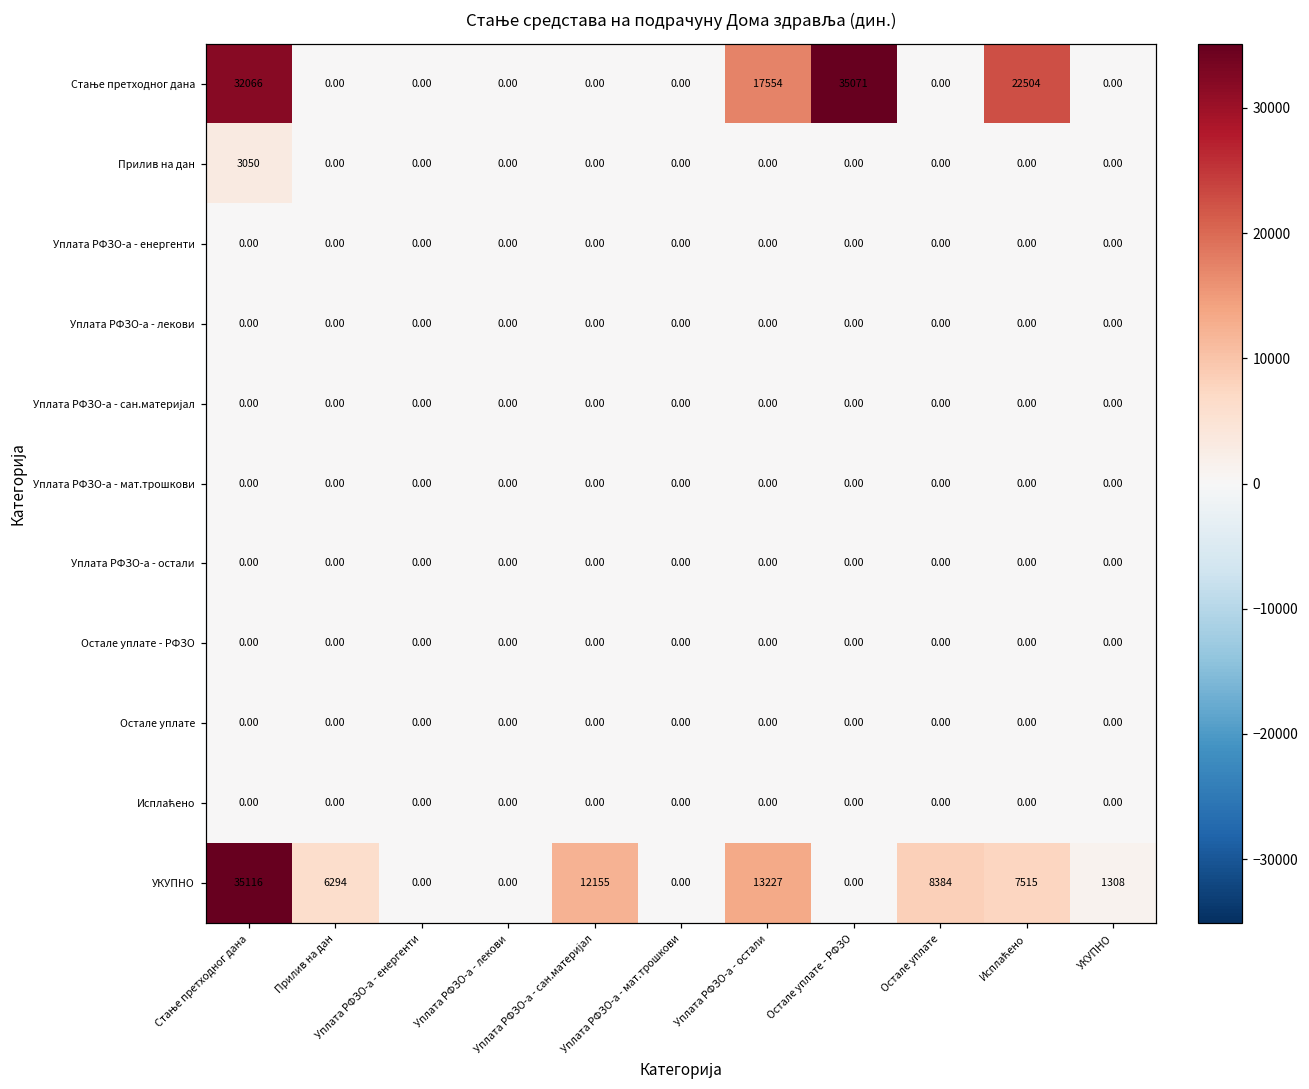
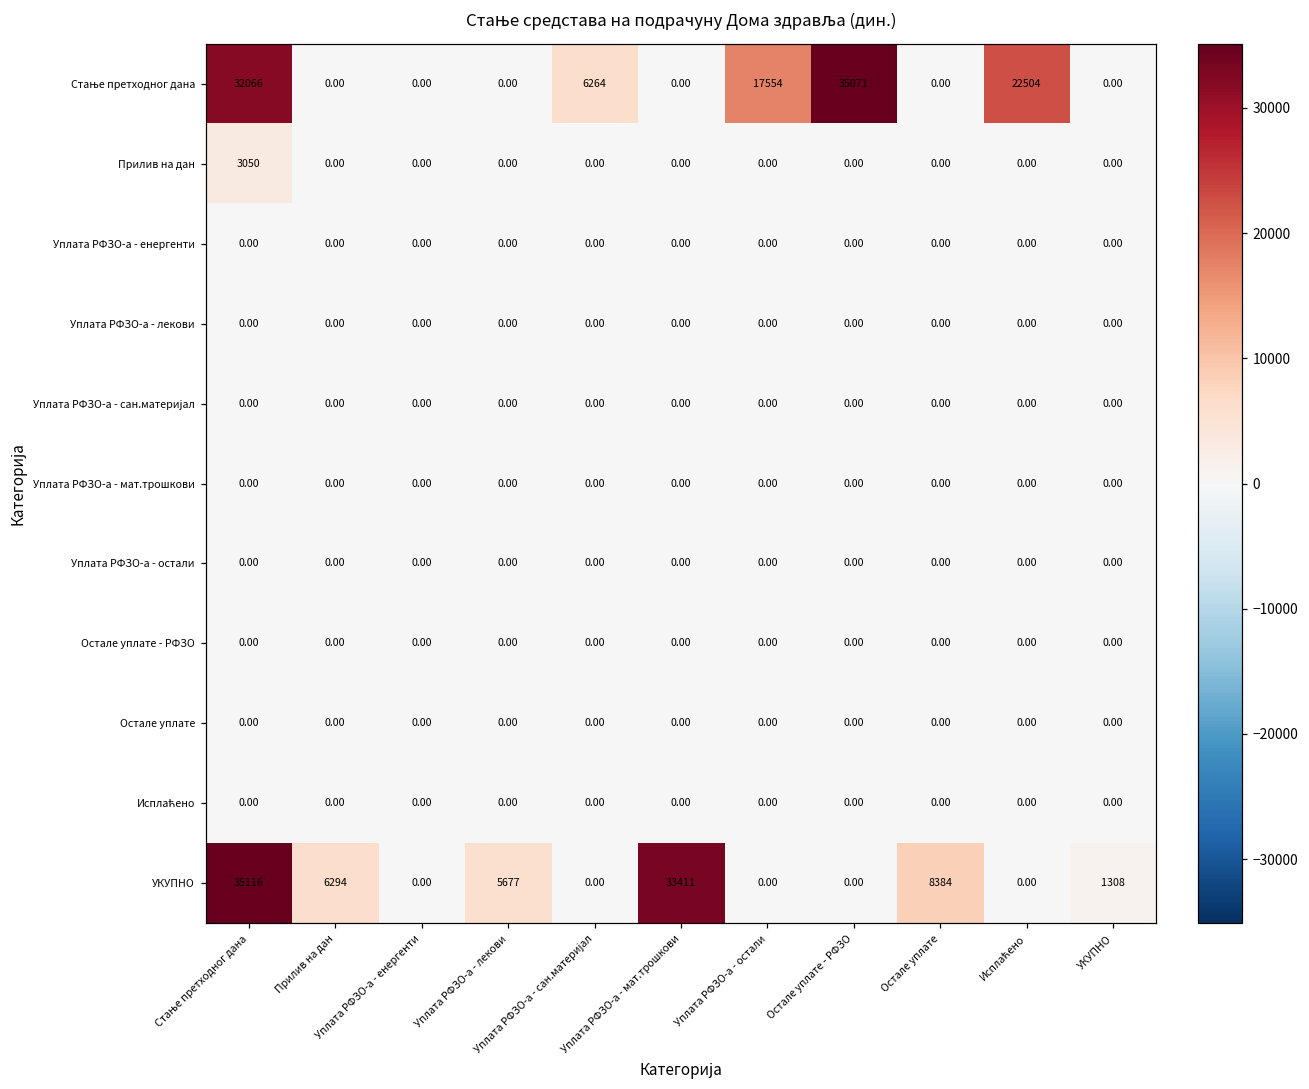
  {
    "Стање претходног дана": {
      "Стање претходног дана": 32066,
      "Прилив на дан": 0.00,
      "Уплата РФЗО-а - енергенти": 0.00,
      "Уплата РФЗО-а - лекови": 0.00,
-     "Уплата РФЗО-а - сан.материјал": 0.00,
+     "Уплата РФЗО-а - сан.материјал": 6264,
      "Уплата РФЗО-а - мат.трошкови": 0.00,
      "Уплата РФЗО-а - остали": 17554,
      "Остале уплате - РФЗО": 35071,
      "Остале уплате": 0.00,
      "Исплаћено": 22504,
      "УКУПНО": 0.00
    },
    "Прилив на дан": {
      "Стање претходног дана": 3050,
      "Прилив на дан": 0.00,
      "Уплата РФЗО-а - енергенти": 0.00,
      "Уплата РФЗО-а - лекови": 0.00,
      "Уплата РФЗО-а - сан.материјал": 0.00,
      "Уплата РФЗО-а - мат.трошкови": 0.00,
      "Уплата РФЗО-а - остали": 0.00,
      "Остале уплате - РФЗО": 0.00,
      "Остале уплате": 0.00,
      "Исплаћено": 0.00,
      "УКУПНО": 0.00
    },
    "Уплата РФЗО-а - енергенти": {
      "Стање претходног дана": 0.00,
      "Прилив на дан": 0.00,
      "Уплата РФЗО-а - енергенти": 0.00,
      "Уплата РФЗО-а - лекови": 0.00,
      "Уплата РФЗО-а - сан.материјал": 0.00,
      "Уплата РФЗО-а - мат.трошкови": 0.00,
      "Уплата РФЗО-а - остали": 0.00,
      "Остале уплате - РФЗО": 0.00,
      "Остале уплате": 0.00,
      "Исплаћено": 0.00,
      "УКУПНО": 0.00
    },
    "Уплата РФЗО-а - лекови": {
      "Стање претходног дана": 0.00,
      "Прилив на дан": 0.00,
      "Уплата РФЗО-а - енергенти": 0.00,
      "Уплата РФЗО-а - лекови": 0.00,
      "Уплата РФЗО-а - сан.материјал": 0.00,
      "Уплата РФЗО-а - мат.трошкови": 0.00,
      "Уплата РФЗО-а - остали": 0.00,
      "Остале уплате - РФЗО": 0.00,
      "Остале уплате": 0.00,
      "Исплаћено": 0.00,
      "УКУПНО": 0.00
    },
    "Уплата РФЗО-а - сан.материјал": {
      "Стање претходног дана": 0.00,
      "Прилив на дан": 0.00,
      "Уплата РФЗО-а - енергенти": 0.00,
      "Уплата РФЗО-а - лекови": 0.00,
      "Уплата РФЗО-а - сан.материјал": 0.00,
      "Уплата РФЗО-а - мат.трошкови": 0.00,
      "Уплата РФЗО-а - остали": 0.00,
      "Остале уплате - РФЗО": 0.00,
      "Остале уплате": 0.00,
      "Исплаћено": 0.00,
      "УКУПНО": 0.00
    },
    "Уплата РФЗО-а - мат.трошкови": {
      "Стање претходног дана": 0.00,
      "Прилив на дан": 0.00,
      "Уплата РФЗО-а - енергенти": 0.00,
      "Уплата РФЗО-а - лекови": 0.00,
      "Уплата РФЗО-а - сан.материјал": 0.00,
      "Уплата РФЗО-а - мат.трошкови": 0.00,
      "Уплата РФЗО-а - остали": 0.00,
      "Остале уплате - РФЗО": 0.00,
      "Остале уплате": 0.00,
      "Исплаћено": 0.00,
      "УКУПНО": 0.00
    },
    "Уплата РФЗО-а - остали": {
      "Стање претходног дана": 0.00,
      "Прилив на дан": 0.00,
      "Уплата РФЗО-а - енергенти": 0.00,
      "Уплата РФЗО-а - лекови": 0.00,
      "Уплата РФЗО-а - сан.материјал": 0.00,
      "Уплата РФЗО-а - мат.трошкови": 0.00,
      "Уплата РФЗО-а - остали": 0.00,
      "Остале уплате - РФЗО": 0.00,
      "Остале уплате": 0.00,
      "Исплаћено": 0.00,
      "УКУПНО": 0.00
    },
    "Остале уплате - РФЗО": {
      "Стање претходног дана": 0.00,
      "Прилив на дан": 0.00,
      "Уплата РФЗО-а - енергенти": 0.00,
      "Уплата РФЗО-а - лекови": 0.00,
      "Уплата РФЗО-а - сан.материјал": 0.00,
      "Уплата РФЗО-а - мат.трошкови": 0.00,
      "Уплата РФЗО-а - остали": 0.00,
      "Остале уплате - РФЗО": 0.00,
      "Остале уплате": 0.00,
      "Исплаћено": 0.00,
      "УКУПНО": 0.00
    },
    "Остале уплате": {
      "Стање претходног дана": 0.00,
      "Прилив на дан": 0.00,
      "Уплата РФЗО-а - енергенти": 0.00,
      "Уплата РФЗО-а - лекови": 0.00,
      "Уплата РФЗО-а - сан.материјал": 0.00,
      "Уплата РФЗО-а - мат.трошкови": 0.00,
      "Уплата РФЗО-а - остали": 0.00,
      "Остале уплате - РФЗО": 0.00,
      "Остале уплате": 0.00,
      "Исплаћено": 0.00,
      "УКУПНО": 0.00
    },
    "Исплаћено": {
      "Стање претходног дана": 0.00,
      "Прилив на дан": 0.00,
      "Уплата РФЗО-а - енергенти": 0.00,
      "Уплата РФЗО-а - лекови": 0.00,
      "Уплата РФЗО-а - сан.материјал": 0.00,
      "Уплата РФЗО-а - мат.трошкови": 0.00,
      "Уплата РФЗО-а - остали": 0.00,
      "Остале уплате - РФЗО": 0.00,
      "Остале уплате": 0.00,
      "Исплаћено": 0.00,
      "УКУПНО": 0.00
    },
    "УКУПНО": {
      "Стање претходног дана": 35116,
      "Прилив на дан": 6294,
      "Уплата РФЗО-а - енергенти": 0.00,
-     "Уплата РФЗО-а - лекови": 0.00,
-     "Уплата РФЗО-а - сан.материјал": 12155,
-     "Уплата РФЗО-а - мат.трошкови": 0.00,
-     "Уплата РФЗО-а - остали": 13227,
+     "Уплата РФЗО-а - лекови": 5677,
+     "Уплата РФЗО-а - сан.материјал": 0.00,
+     "Уплата РФЗО-а - мат.трошкови": 33411,
+     "Уплата РФЗО-а - остали": 0.00,
      "Остале уплате - РФЗО": 0.00,
      "Остале уплате": 8384,
-     "Исплаћено": 7515,
+     "Исплаћено": 0.00,
      "УКУПНО": 1308
    }
  }
